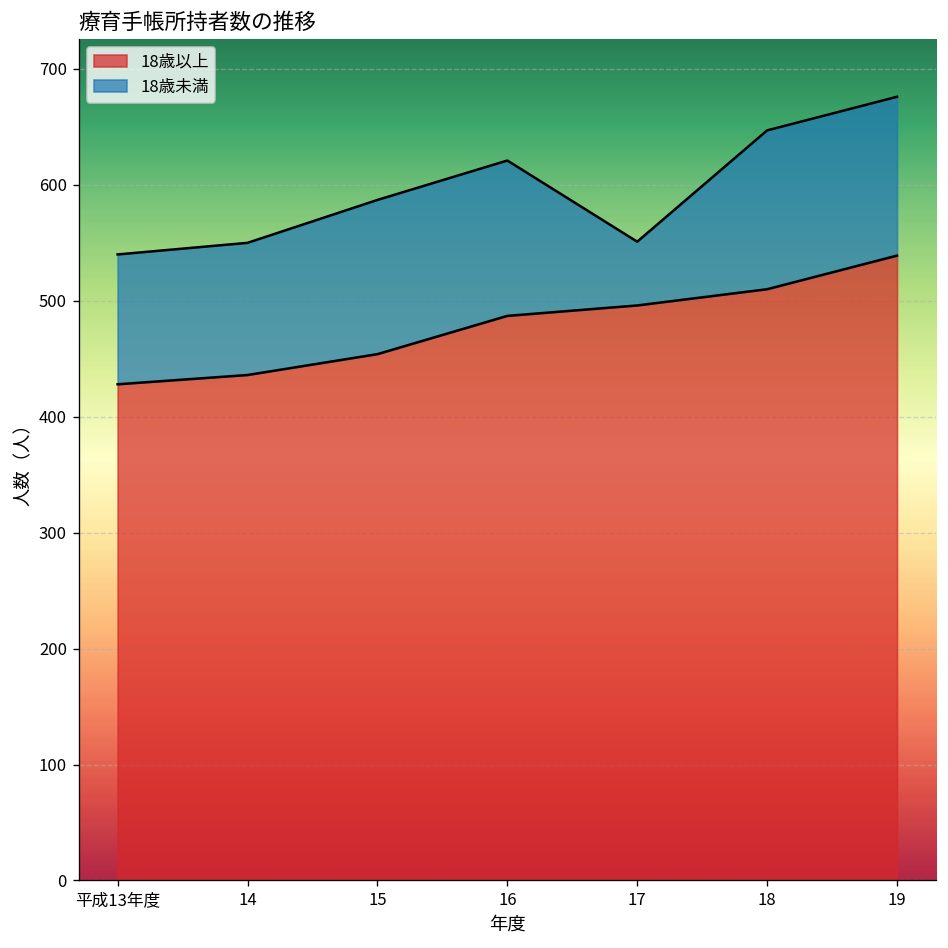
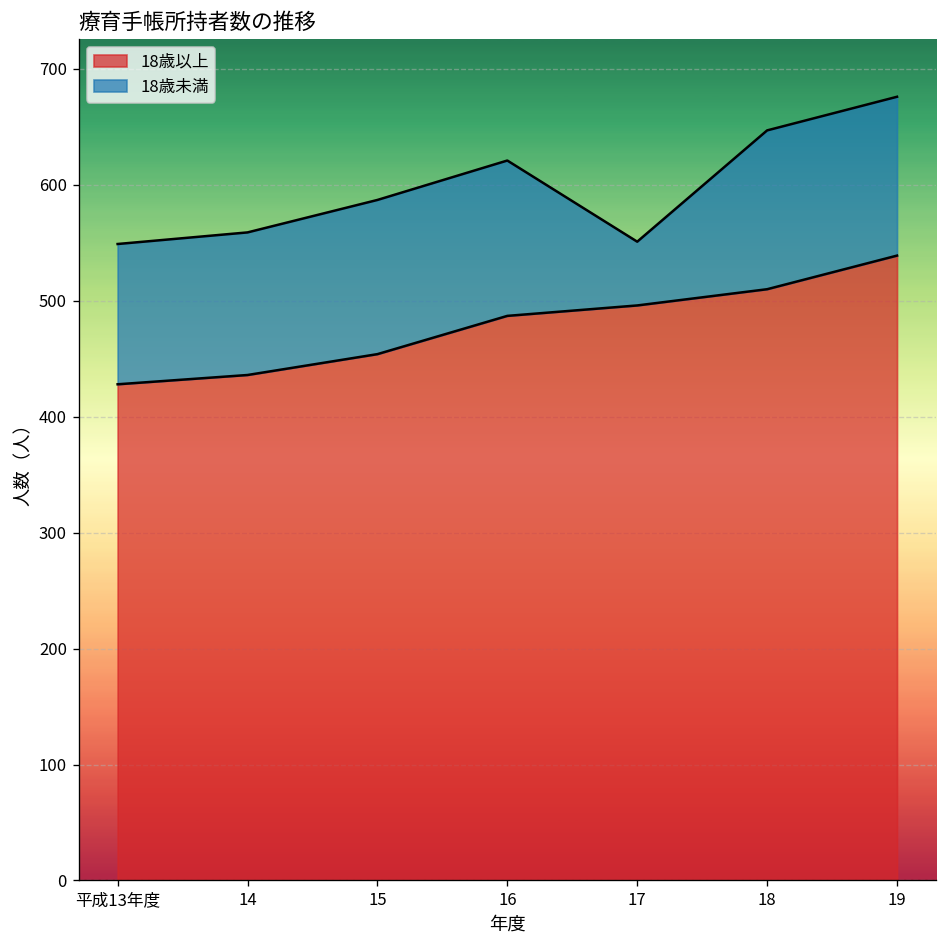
  {
    "18歳以上": {
      "平成13年度": 430,
      "14": 440,
      "15": 450,
      "16": 490,
      "17": 500,
      "18": 510,
      "19": 540
    },
    "18歳未満": {
-     "平成13年度": 110,
-     "14": 110,
+     "平成13年度": 120,
+     "14": 120,
      "15": 130,
      "16": 130,
      "17": 60,
      "18": 140,
      "19": 140
    }
  }
